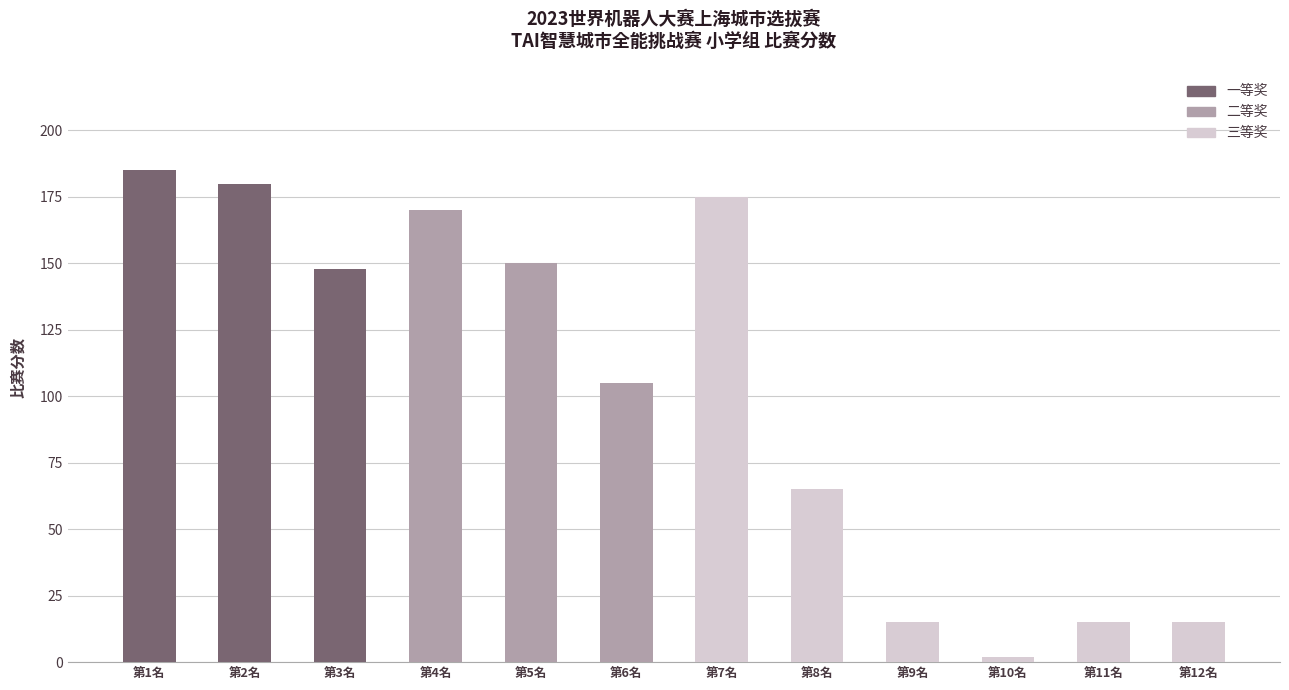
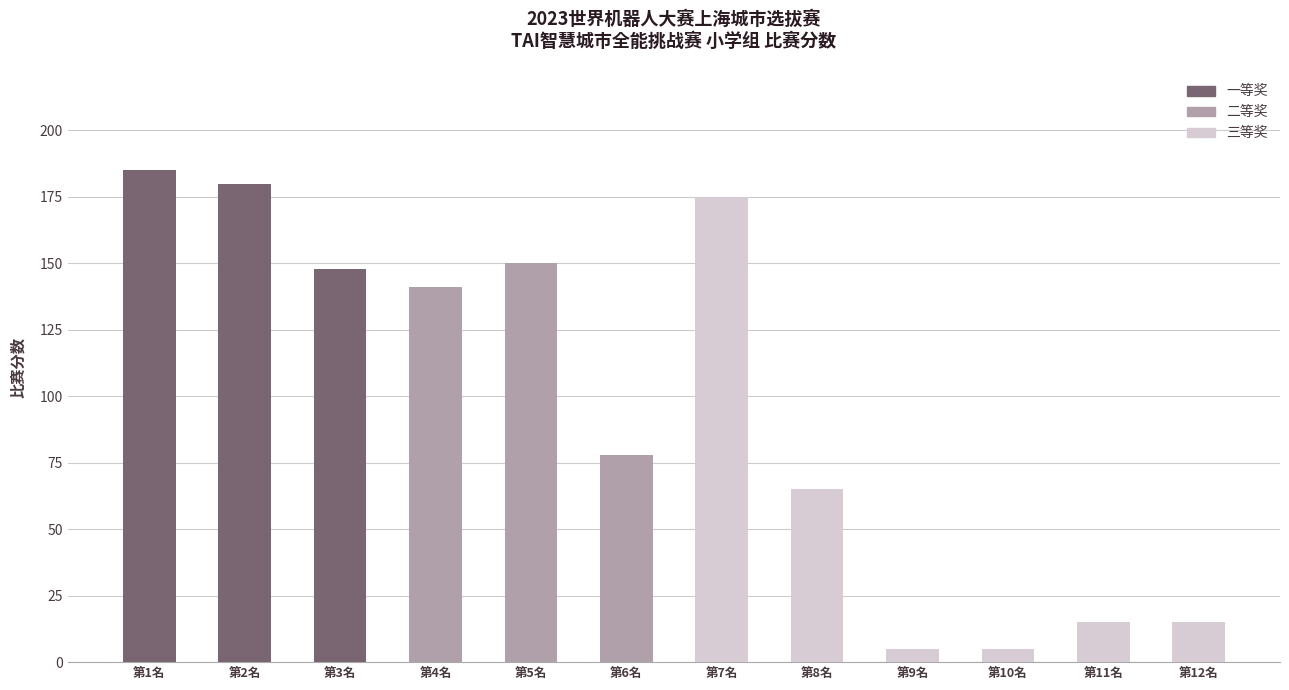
  {
    "第1名": 185,
    "第2名": 180,
    "第3名": 148,
-   "第4名": 170,
+   "第4名": 141,
    "第5名": 150,
-   "第6名": 105,
+   "第6名": 78,
    "第7名": 175,
    "第8名": 65,
-   "第9名": 15,
-   "第10名": 2,
+   "第9名": 5,
+   "第10名": 5,
    "第11名": 15,
    "第12名": 15
  }
